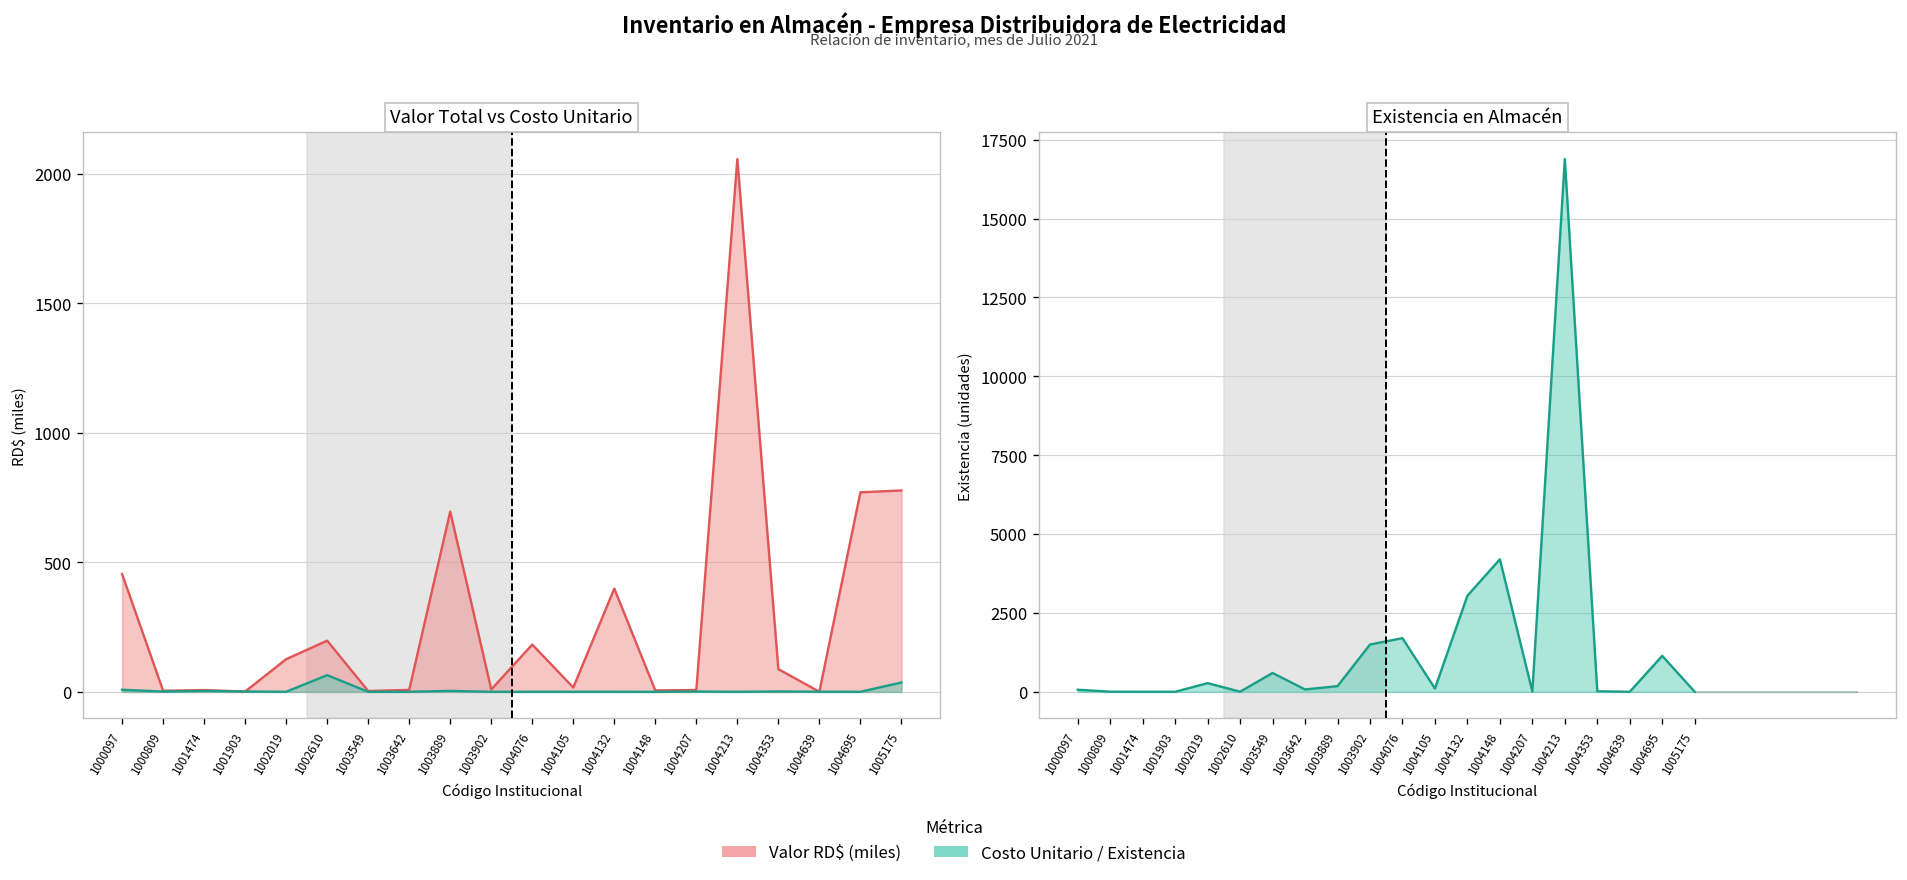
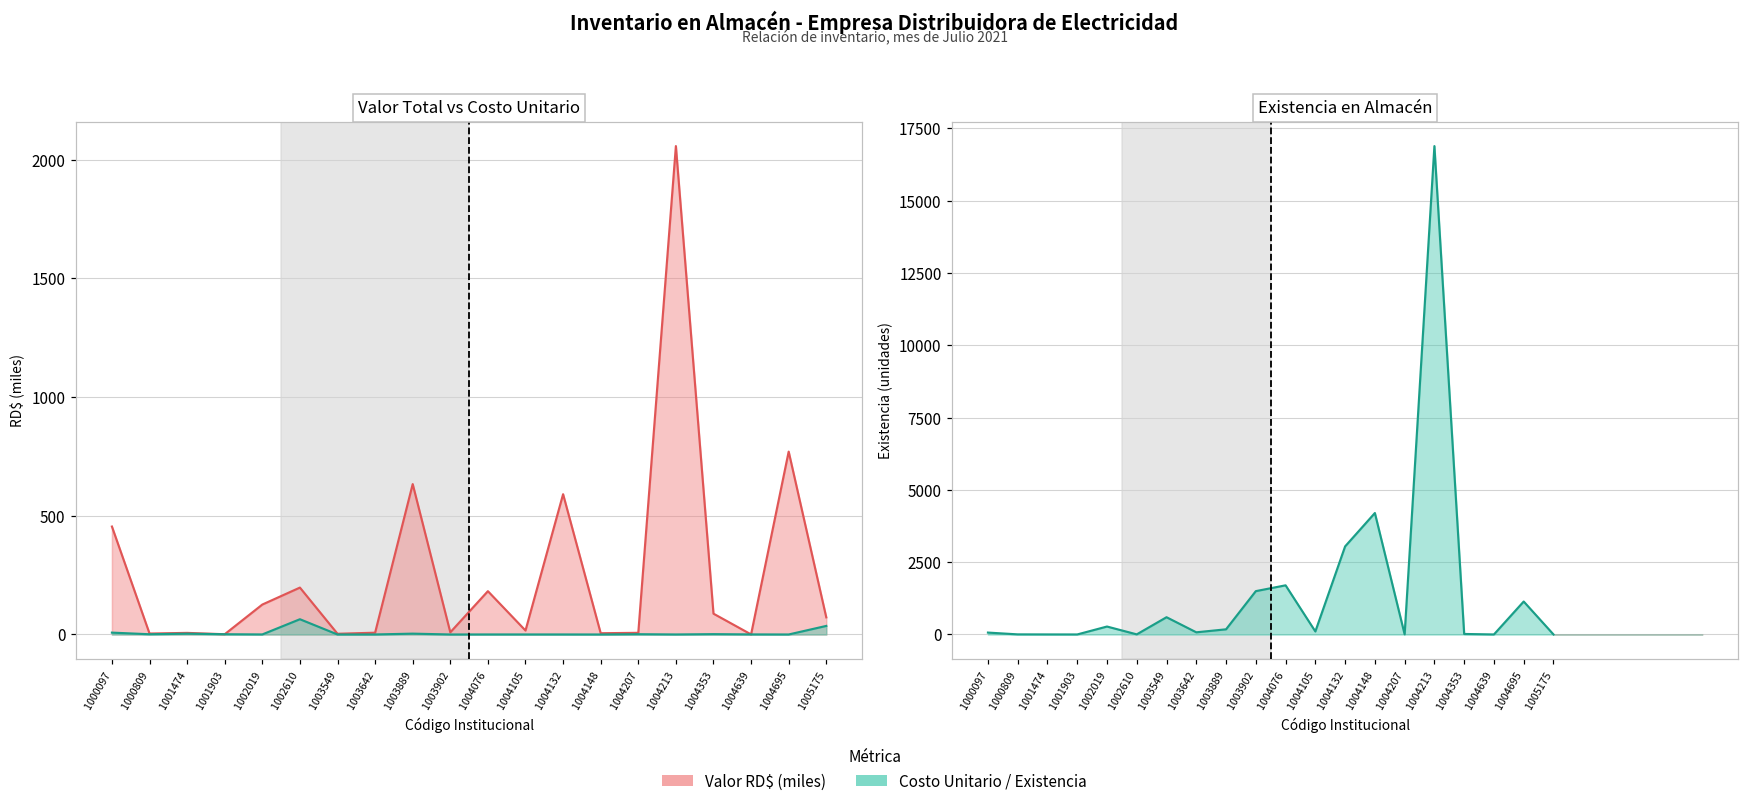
  {
    "Valor Total vs Costo Unitario": {
      "Valor RD$ (miles)": {
        "1000097": 450,
        "1002019": 130,
        "1002610": 200,
-       "1003889": 700,
+       "1003889": 630,
        "1004076": 180,
        "1004105": 20,
-       "1004132": 400,
+       "1004132": 590,
        "1004213": 2060,
        "1004353": 90,
        "1004695": 770,
-       "1005175": 780
+       "1005175": 70
      }
    }
  }
